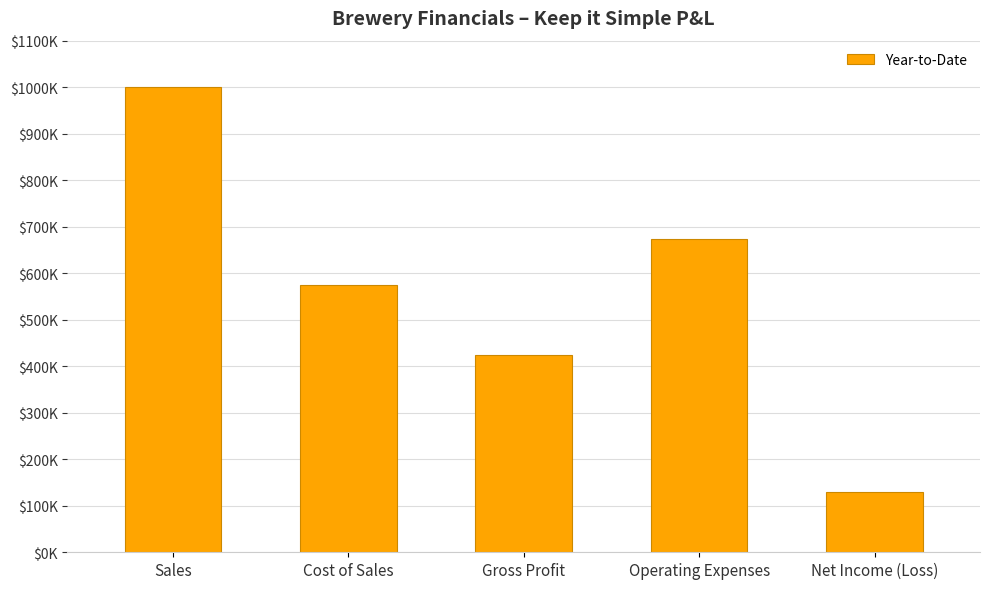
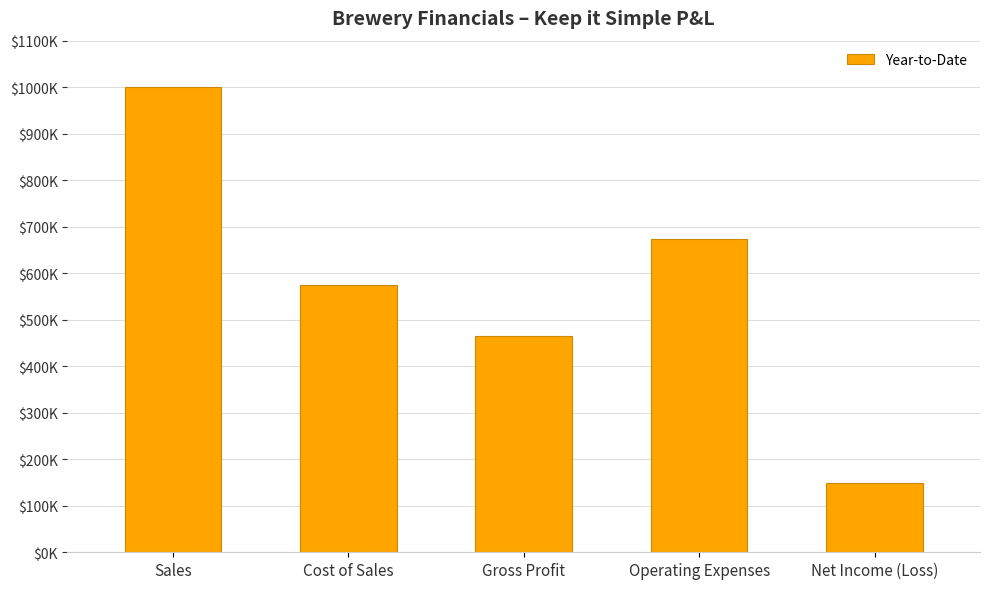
  {
    "Sales": "$1000000",
    "Cost of Sales": "$580000",
-   "Gross Profit": "$430000",
+   "Gross Profit": "$470000",
    "Operating Expenses": "$670000",
-   "Net Income (Loss)": "$130000"
+   "Net Income (Loss)": "$150000"
  }
